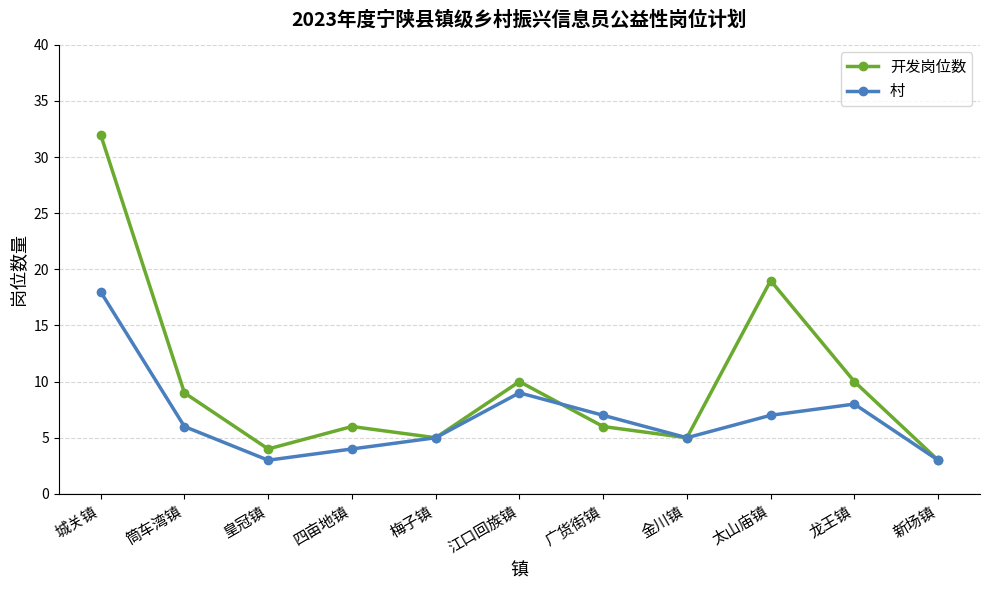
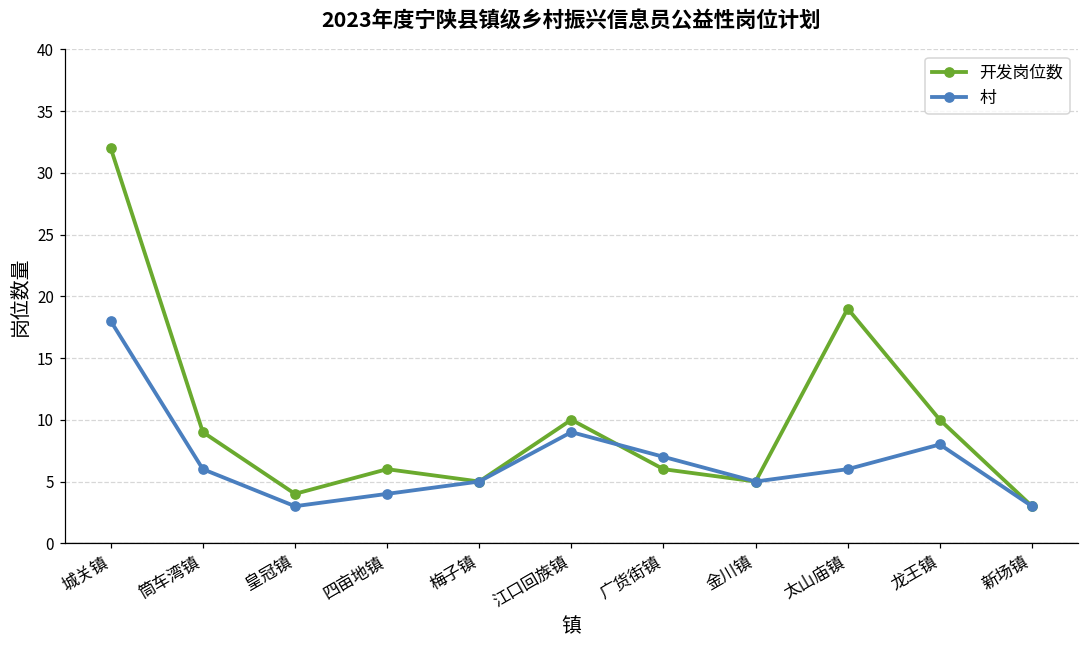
  {
    "开发岗位数": {
      "城关镇": 32,
      "筒车湾镇": 9,
      "皇冠镇": 4,
      "四亩地镇": 6,
      "江口回族镇": 10,
      "广货街镇": 6,
      "太山庙镇": 19,
      "龙王镇": 10
    },
    "村": {
      "城关镇": 18,
      "筒车湾镇": 6,
      "皇冠镇": 3,
      "四亩地镇": 4,
      "江口回族镇": 9,
      "广货街镇": 7,
-     "太山庙镇": 7,
+     "太山庙镇": 6,
      "龙王镇": 8
    }
  }
